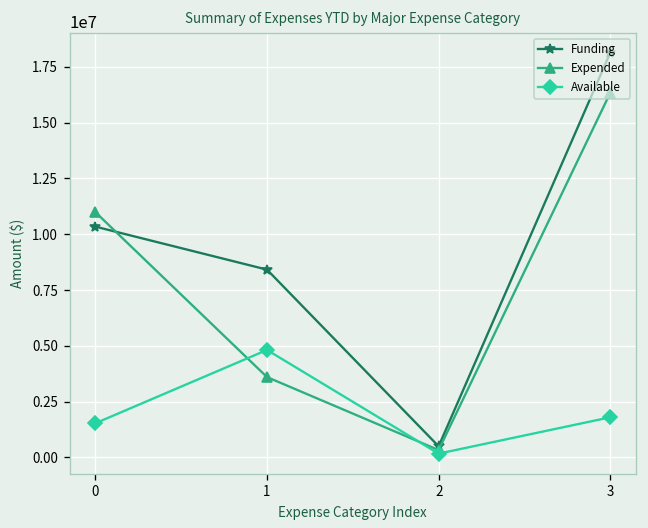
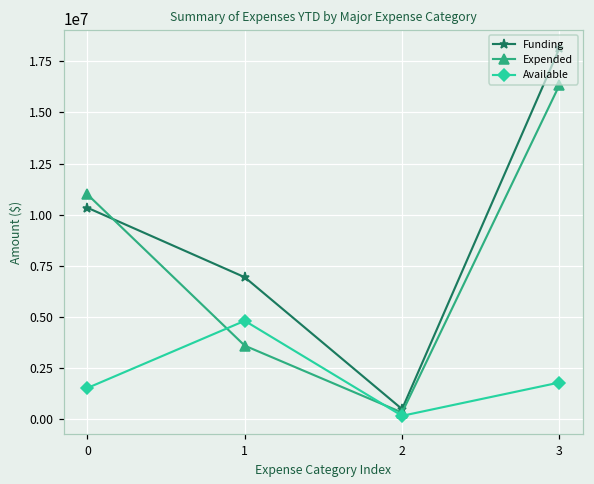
  {
    "Funding": {
      "0": 10300000,
-     "1": 8400000,
+     "1": 6900000,
      "2": 500000
    }
  }
